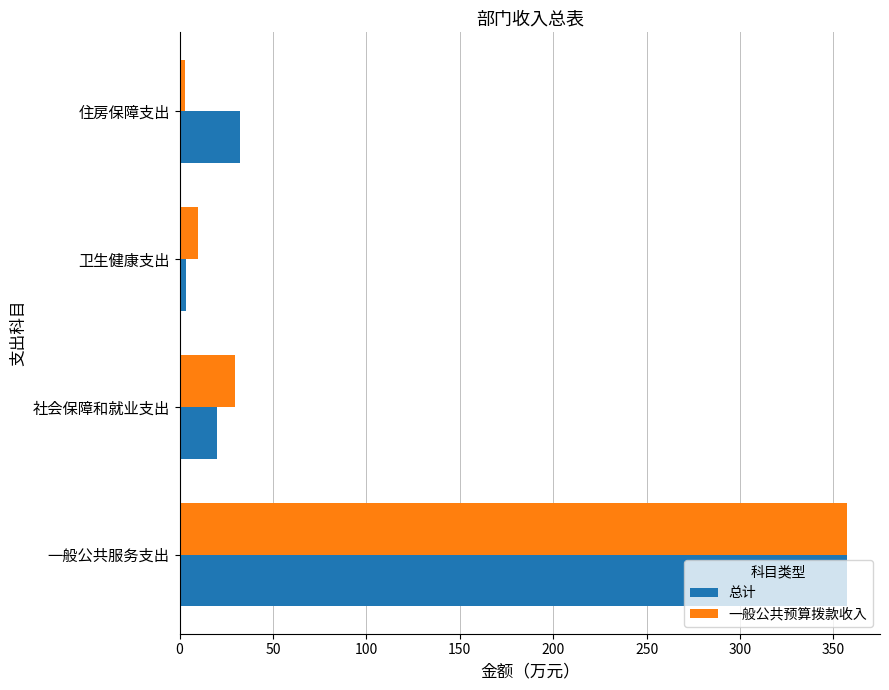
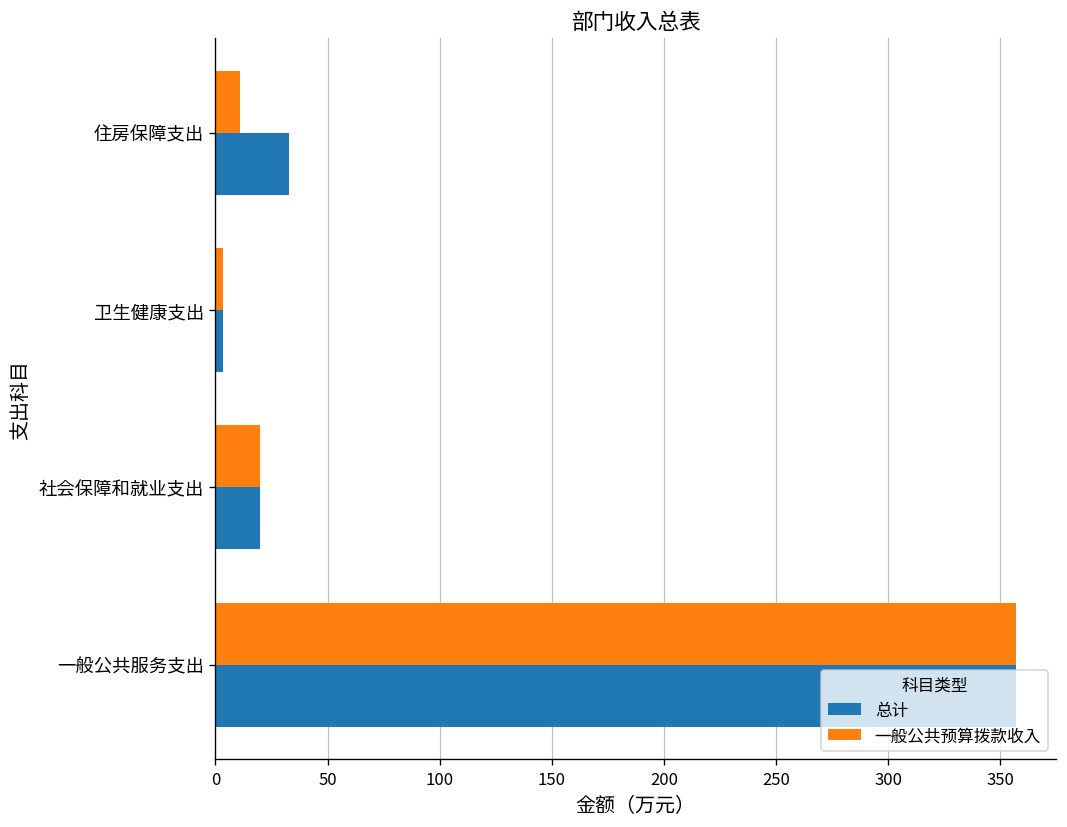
  {
    "总计": {
      "住房保障支出": 33,
      "卫生健康支出": 4,
      "社会保障和就业支出": 20
    },
    "一般公共预算拨款收入": {
-     "住房保障支出": 3,
-     "卫生健康支出": 10,
-     "社会保障和就业支出": 30,
+     "住房保障支出": 11,
+     "卫生健康支出": 4,
+     "社会保障和就业支出": 20,
      "一般公共服务支出": 357
    }
  }
